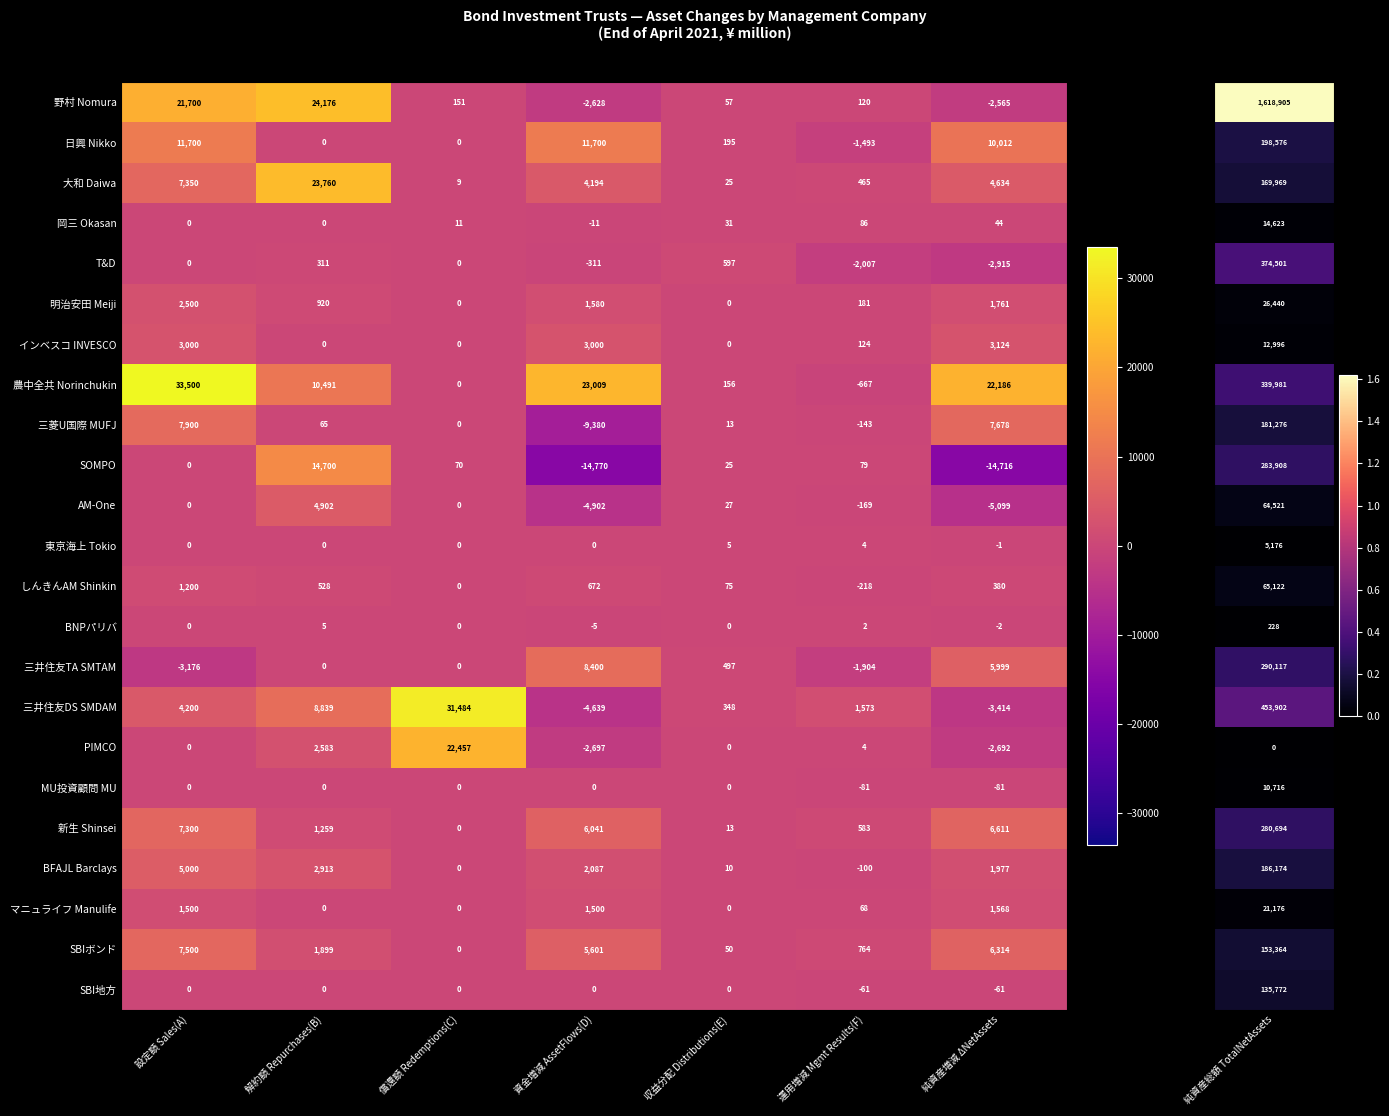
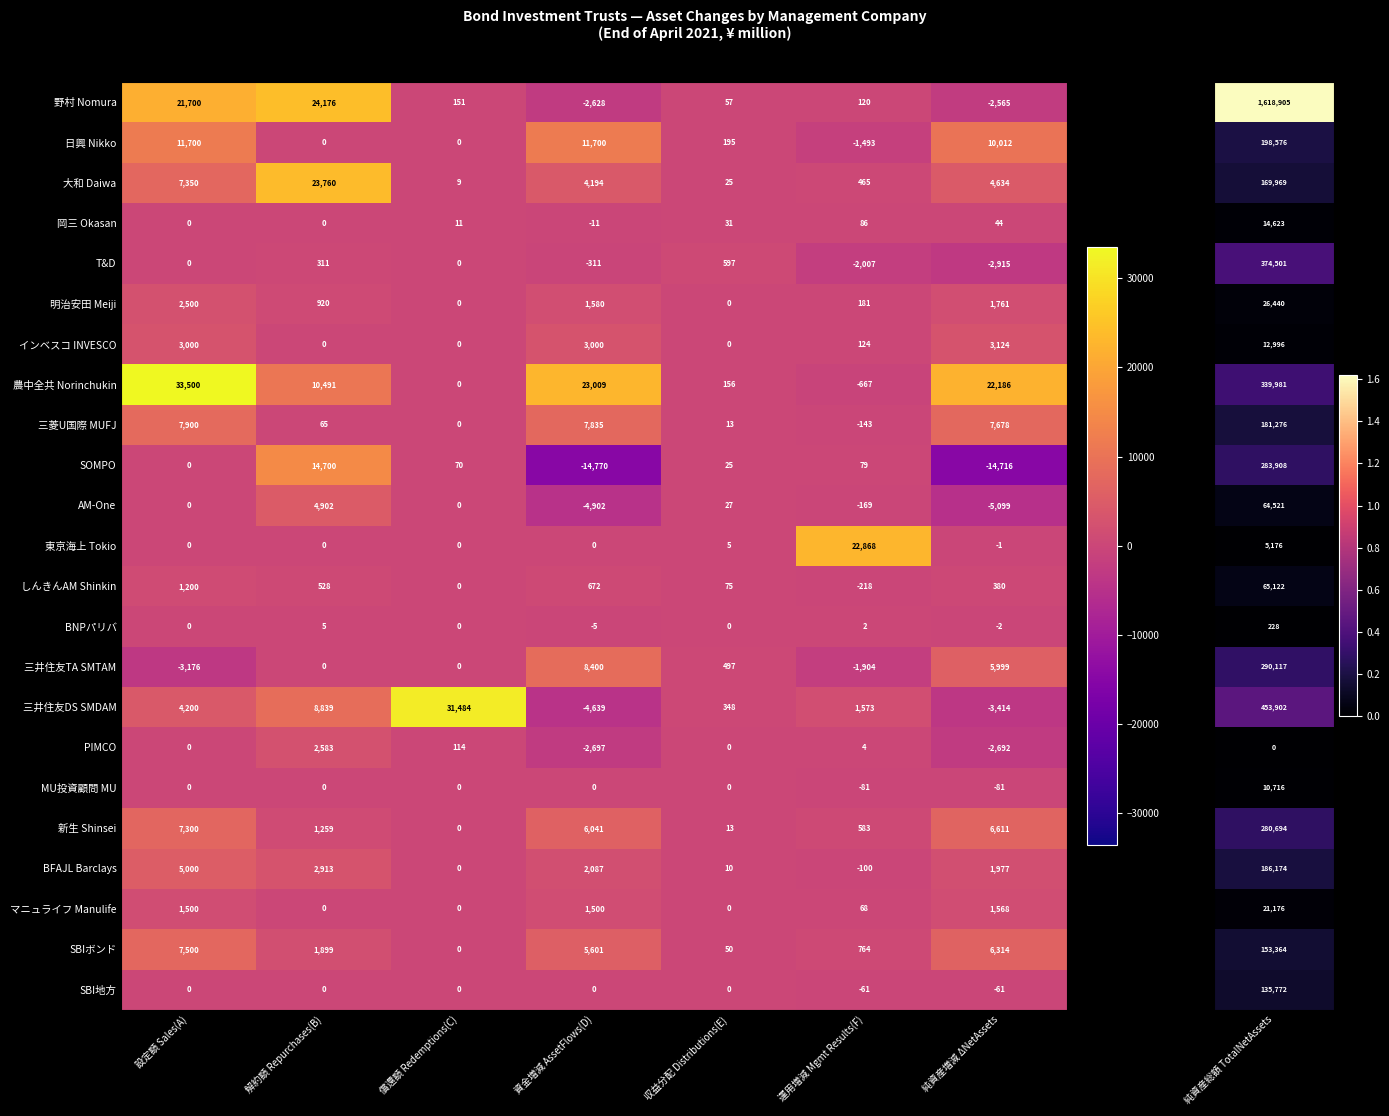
  {
    "野村 Nomura": {
      "設定額 Sales(A)": "21,700",
      "解約額 Repurchases(B)": "24,176",
      "償還額 Redemptions(C)": "151",
      "資金増減 AssetFlows(D)": "-2,628",
      "収益分配 Distributions(E)": "57",
      "運用増減 Mgmt Results(F)": "120",
      "純資産増減 ΔNetAssets": "-2,565"
    },
    "日興 Nikko": {
      "設定額 Sales(A)": "11,700",
      "解約額 Repurchases(B)": "0",
      "償還額 Redemptions(C)": "0",
      "資金増減 AssetFlows(D)": "11,700",
      "収益分配 Distributions(E)": "195",
      "運用増減 Mgmt Results(F)": "-1,493",
      "純資産増減 ΔNetAssets": "10,012"
    },
    "大和 Daiwa": {
      "設定額 Sales(A)": "7,350",
      "解約額 Repurchases(B)": "23,760",
      "償還額 Redemptions(C)": "9",
      "資金増減 AssetFlows(D)": "4,194",
      "収益分配 Distributions(E)": "25",
      "運用増減 Mgmt Results(F)": "465",
      "純資産増減 ΔNetAssets": "4,634"
    },
    "岡三 Okasan": {
      "設定額 Sales(A)": "0",
      "解約額 Repurchases(B)": "0",
      "償還額 Redemptions(C)": "11",
      "資金増減 AssetFlows(D)": "-11",
      "収益分配 Distributions(E)": "31",
      "運用増減 Mgmt Results(F)": "86",
      "純資産増減 ΔNetAssets": "44"
    },
    "T&D": {
      "設定額 Sales(A)": "0",
      "解約額 Repurchases(B)": "311",
      "償還額 Redemptions(C)": "0",
      "資金増減 AssetFlows(D)": "-311",
      "収益分配 Distributions(E)": "597",
      "運用増減 Mgmt Results(F)": "-2,007",
      "純資産増減 ΔNetAssets": "-2,915"
    },
    "明治安田 Meiji": {
      "設定額 Sales(A)": "2,500",
      "解約額 Repurchases(B)": "920",
      "償還額 Redemptions(C)": "0",
      "資金増減 AssetFlows(D)": "1,580",
      "収益分配 Distributions(E)": "0",
      "運用増減 Mgmt Results(F)": "181",
      "純資産増減 ΔNetAssets": "1,761"
    },
    "インベスコ INVESCO": {
      "設定額 Sales(A)": "3,000",
      "解約額 Repurchases(B)": "0",
      "償還額 Redemptions(C)": "0",
      "資金増減 AssetFlows(D)": "3,000",
      "収益分配 Distributions(E)": "0",
      "運用増減 Mgmt Results(F)": "124",
      "純資産増減 ΔNetAssets": "3,124"
    },
    "農中全共 Norinchukin": {
      "設定額 Sales(A)": "33,500",
      "解約額 Repurchases(B)": "10,491",
      "償還額 Redemptions(C)": "0",
      "資金増減 AssetFlows(D)": "23,009",
      "収益分配 Distributions(E)": "156",
      "運用増減 Mgmt Results(F)": "-667",
      "純資産増減 ΔNetAssets": "22,186"
    },
    "三菱U国際 MUFJ": {
      "設定額 Sales(A)": "7,900",
      "解約額 Repurchases(B)": "65",
      "償還額 Redemptions(C)": "0",
-     "資金増減 AssetFlows(D)": "-9,380",
+     "資金増減 AssetFlows(D)": "7,835",
      "収益分配 Distributions(E)": "13",
      "運用増減 Mgmt Results(F)": "-143",
      "純資産増減 ΔNetAssets": "7,678"
    },
    "SOMPO": {
      "設定額 Sales(A)": "0",
      "解約額 Repurchases(B)": "14,700",
      "償還額 Redemptions(C)": "70",
      "資金増減 AssetFlows(D)": "-14,770",
      "収益分配 Distributions(E)": "25",
      "運用増減 Mgmt Results(F)": "79",
      "純資産増減 ΔNetAssets": "-14,716"
    },
    "AM-One": {
      "設定額 Sales(A)": "0",
      "解約額 Repurchases(B)": "4,902",
      "償還額 Redemptions(C)": "0",
      "資金増減 AssetFlows(D)": "-4,902",
      "収益分配 Distributions(E)": "27",
      "運用増減 Mgmt Results(F)": "-169",
      "純資産増減 ΔNetAssets": "-5,099"
    },
    "東京海上 Tokio": {
      "設定額 Sales(A)": "0",
      "解約額 Repurchases(B)": "0",
      "償還額 Redemptions(C)": "0",
      "資金増減 AssetFlows(D)": "0",
      "収益分配 Distributions(E)": "5",
-     "運用増減 Mgmt Results(F)": "4",
+     "運用増減 Mgmt Results(F)": "22,868",
      "純資産増減 ΔNetAssets": "-1"
    },
    "しんきんAM Shinkin": {
      "設定額 Sales(A)": "1,200",
      "解約額 Repurchases(B)": "528",
      "償還額 Redemptions(C)": "0",
      "資金増減 AssetFlows(D)": "672",
      "収益分配 Distributions(E)": "75",
      "運用増減 Mgmt Results(F)": "-218",
      "純資産増減 ΔNetAssets": "380"
    },
    "BNPパリバ": {
      "設定額 Sales(A)": "0",
      "解約額 Repurchases(B)": "5",
      "償還額 Redemptions(C)": "0",
      "資金増減 AssetFlows(D)": "-5",
      "収益分配 Distributions(E)": "0",
      "運用増減 Mgmt Results(F)": "2",
      "純資産増減 ΔNetAssets": "-2"
    },
    "三井住友TA SMTAM": {
      "設定額 Sales(A)": "-3,176",
      "解約額 Repurchases(B)": "0",
      "償還額 Redemptions(C)": "0",
      "資金増減 AssetFlows(D)": "8,400",
      "収益分配 Distributions(E)": "497",
      "運用増減 Mgmt Results(F)": "-1,904",
      "純資産増減 ΔNetAssets": "5,999"
    },
    "三井住友DS SMDAM": {
      "設定額 Sales(A)": "4,200",
      "解約額 Repurchases(B)": "8,839",
      "償還額 Redemptions(C)": "31,484",
      "資金増減 AssetFlows(D)": "-4,639",
      "収益分配 Distributions(E)": "348",
      "運用増減 Mgmt Results(F)": "1,573",
      "純資産増減 ΔNetAssets": "-3,414"
    },
    "PIMCO": {
      "設定額 Sales(A)": "0",
      "解約額 Repurchases(B)": "2,583",
-     "償還額 Redemptions(C)": "22,457",
+     "償還額 Redemptions(C)": "114",
      "資金増減 AssetFlows(D)": "-2,697",
      "収益分配 Distributions(E)": "0",
      "運用増減 Mgmt Results(F)": "4",
      "純資産増減 ΔNetAssets": "-2,692"
    },
    "MU投資顧問 MU": {
      "設定額 Sales(A)": "0",
      "解約額 Repurchases(B)": "0",
      "償還額 Redemptions(C)": "0",
      "資金増減 AssetFlows(D)": "0",
      "収益分配 Distributions(E)": "0",
      "運用増減 Mgmt Results(F)": "-81",
      "純資産増減 ΔNetAssets": "-81"
    },
    "新生 Shinsei": {
      "設定額 Sales(A)": "7,300",
      "解約額 Repurchases(B)": "1,259",
      "償還額 Redemptions(C)": "0",
      "資金増減 AssetFlows(D)": "6,041",
      "収益分配 Distributions(E)": "13",
      "運用増減 Mgmt Results(F)": "583",
      "純資産増減 ΔNetAssets": "6,611"
    },
    "BFAJL Barclays": {
      "設定額 Sales(A)": "5,000",
      "解約額 Repurchases(B)": "2,913",
      "償還額 Redemptions(C)": "0",
      "資金増減 AssetFlows(D)": "2,087",
      "収益分配 Distributions(E)": "10",
      "運用増減 Mgmt Results(F)": "-100",
      "純資産増減 ΔNetAssets": "1,977"
    },
    "マニュライフ Manulife": {
      "設定額 Sales(A)": "1,500",
      "解約額 Repurchases(B)": "0",
      "償還額 Redemptions(C)": "0",
      "資金増減 AssetFlows(D)": "1,500",
      "収益分配 Distributions(E)": "0",
      "運用増減 Mgmt Results(F)": "68",
      "純資産増減 ΔNetAssets": "1,568"
    },
    "SBIボンド": {
      "設定額 Sales(A)": "7,500",
      "解約額 Repurchases(B)": "1,899",
      "償還額 Redemptions(C)": "0",
      "資金増減 AssetFlows(D)": "5,601",
      "収益分配 Distributions(E)": "50",
      "運用増減 Mgmt Results(F)": "764",
      "純資産増減 ΔNetAssets": "6,314"
    },
    "SBI地方": {
      "設定額 Sales(A)": "0",
      "解約額 Repurchases(B)": "0",
      "償還額 Redemptions(C)": "0",
      "資金増減 AssetFlows(D)": "0",
      "収益分配 Distributions(E)": "0",
      "運用増減 Mgmt Results(F)": "-61",
      "純資産増減 ΔNetAssets": "-61"
    }
  }
